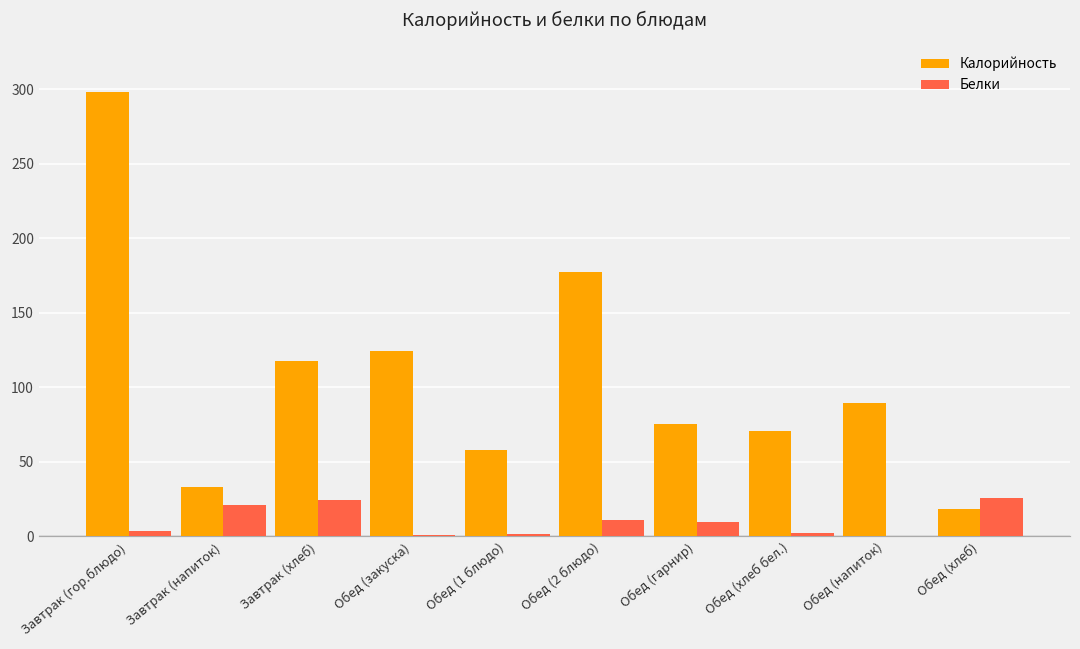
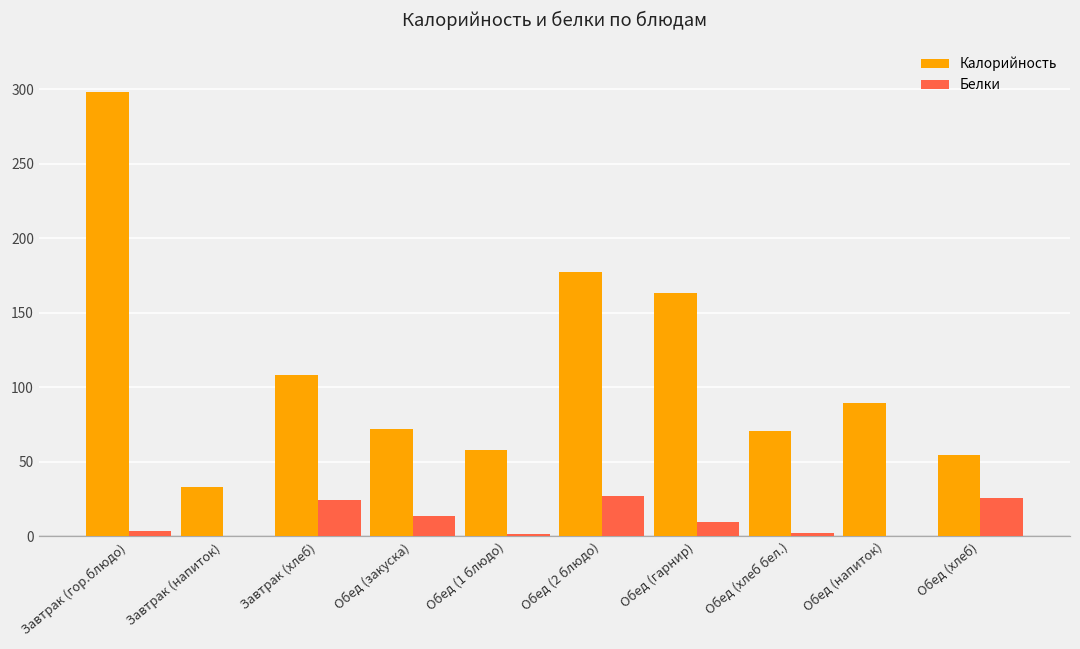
  {
    "Калорийность": {
      "Завтрак (гор.блюдо)": 298,
      "Завтрак (напиток)": 33,
-     "Завтрак (хлеб)": 118,
-     "Обед (закуска)": 124,
+     "Завтрак (хлеб)": 108,
+     "Обед (закуска)": 72,
      "Обед (1 блюдо)": 58,
      "Обед (2 блюдо)": 177,
-     "Обед (гарнир)": 76,
+     "Обед (гарнир)": 164,
      "Обед (хлеб бел.)": 71,
      "Обед (напиток)": 90,
-     "Обед (хлеб)": 19
+     "Обед (хлеб)": 54
    },
    "Белки": {
      "Завтрак (гор.блюдо)": 3,
-     "Завтрак (напиток)": 21,
+     "Завтрак (напиток)": 0,
      "Завтрак (хлеб)": 25,
-     "Обед (закуска)": 1,
-     "Обед (2 блюдо)": 11,
+     "Обед (закуска)": 14,
+     "Обед (2 блюдо)": 27,
      "Обед (гарнир)": 9,
      "Обед (хлеб бел.)": 2,
      "Обед (напиток)": 0,
      "Обед (хлеб)": 26
    }
  }
